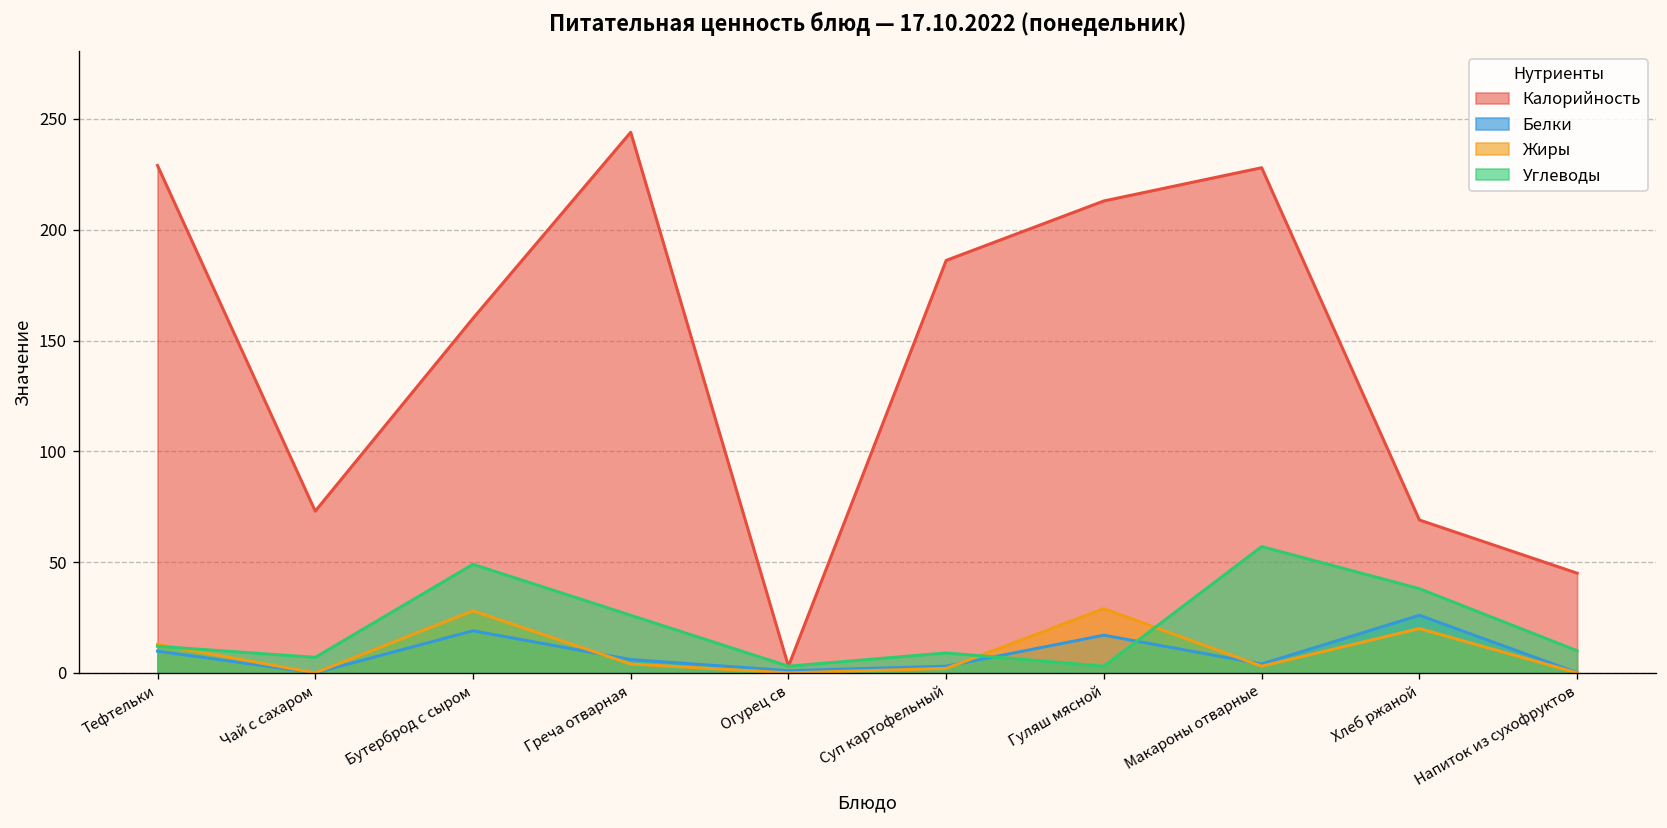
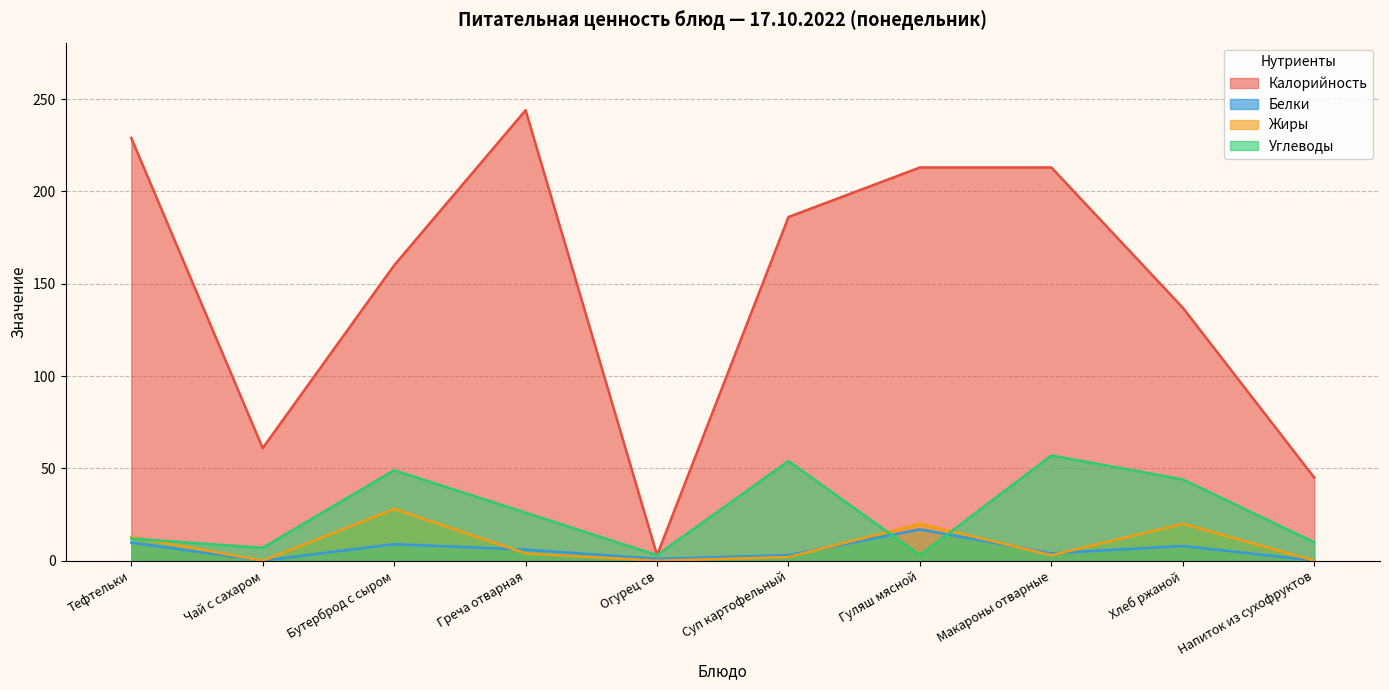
  {
    "Калорийность": {
      "Тефтельки": 229,
-     "Чай с сахаром": 73,
+     "Чай с сахаром": 61,
      "Бутерброд с сыром": 160,
      "Греча отварная": 244,
      "Суп картофельный": 186,
      "Гуляш мясной": 213,
-     "Макароны отварные": 228,
-     "Хлеб ржаной": 69,
+     "Макароны отварные": 213,
+     "Хлеб ржаной": 137,
      "Напиток из сухофруктов": 45
    },
    "Белки": {
      "Тефтельки": 10,
-     "Бутерброд с сыром": 19,
+     "Бутерброд с сыром": 9,
      "Греча отварная": 6,
      "Гуляш мясной": 17,
-     "Хлеб ржаной": 26
+     "Хлеб ржаной": 8
    },
    "Жиры": {
      "Бутерброд с сыром": 28,
      "Греча отварная": 4,
-     "Гуляш мясной": 29,
+     "Гуляш мясной": 20,
      "Хлеб ржаной": 20
    },
    "Углеводы": {
      "Чай с сахаром": 7,
      "Бутерброд с сыром": 49,
      "Греча отварная": 26,
-     "Суп картофельный": 9,
+     "Суп картофельный": 54,
      "Гуляш мясной": 3,
      "Макароны отварные": 57,
-     "Хлеб ржаной": 38,
+     "Хлеб ржаной": 44,
      "Напиток из сухофруктов": 10
    }
  }
